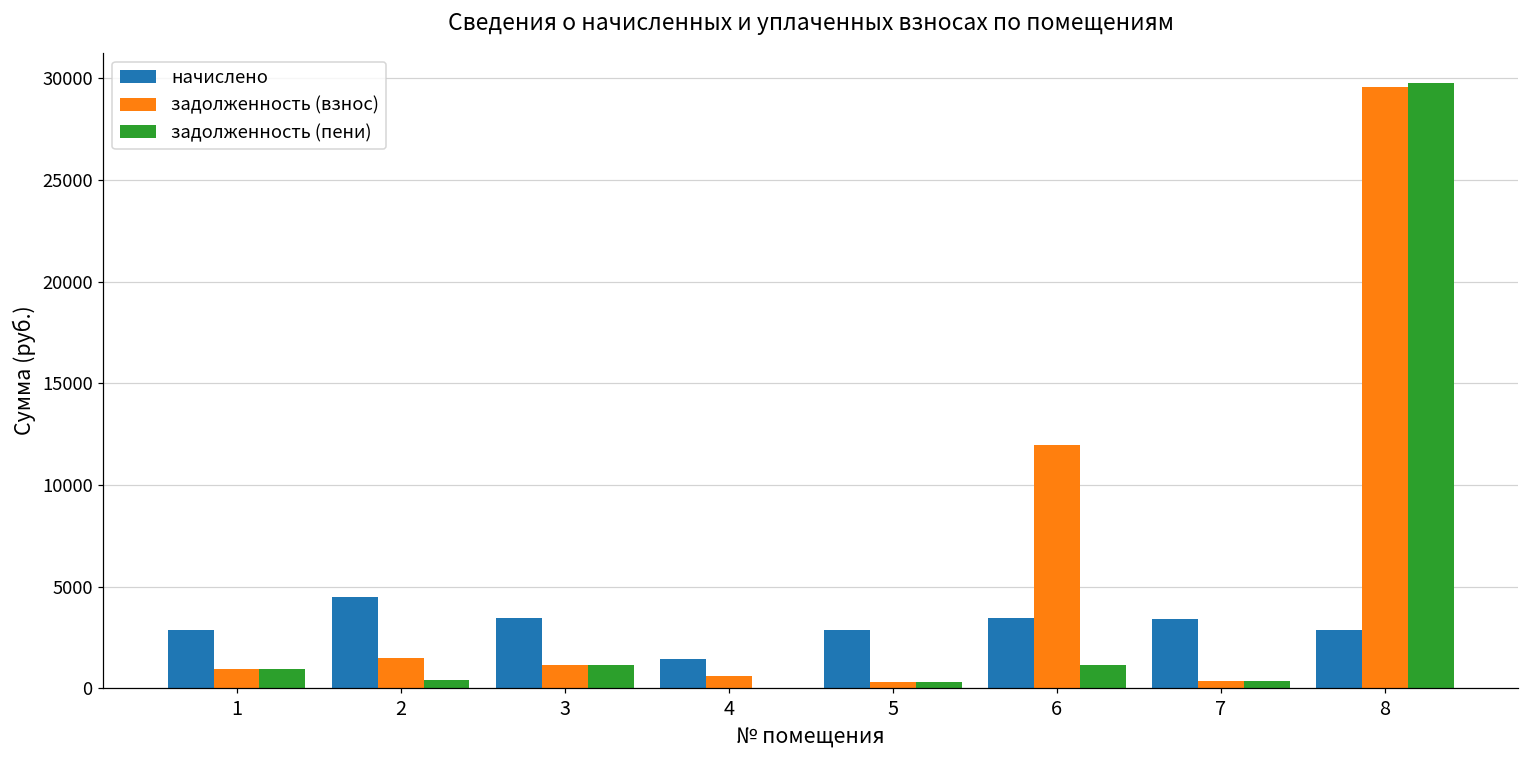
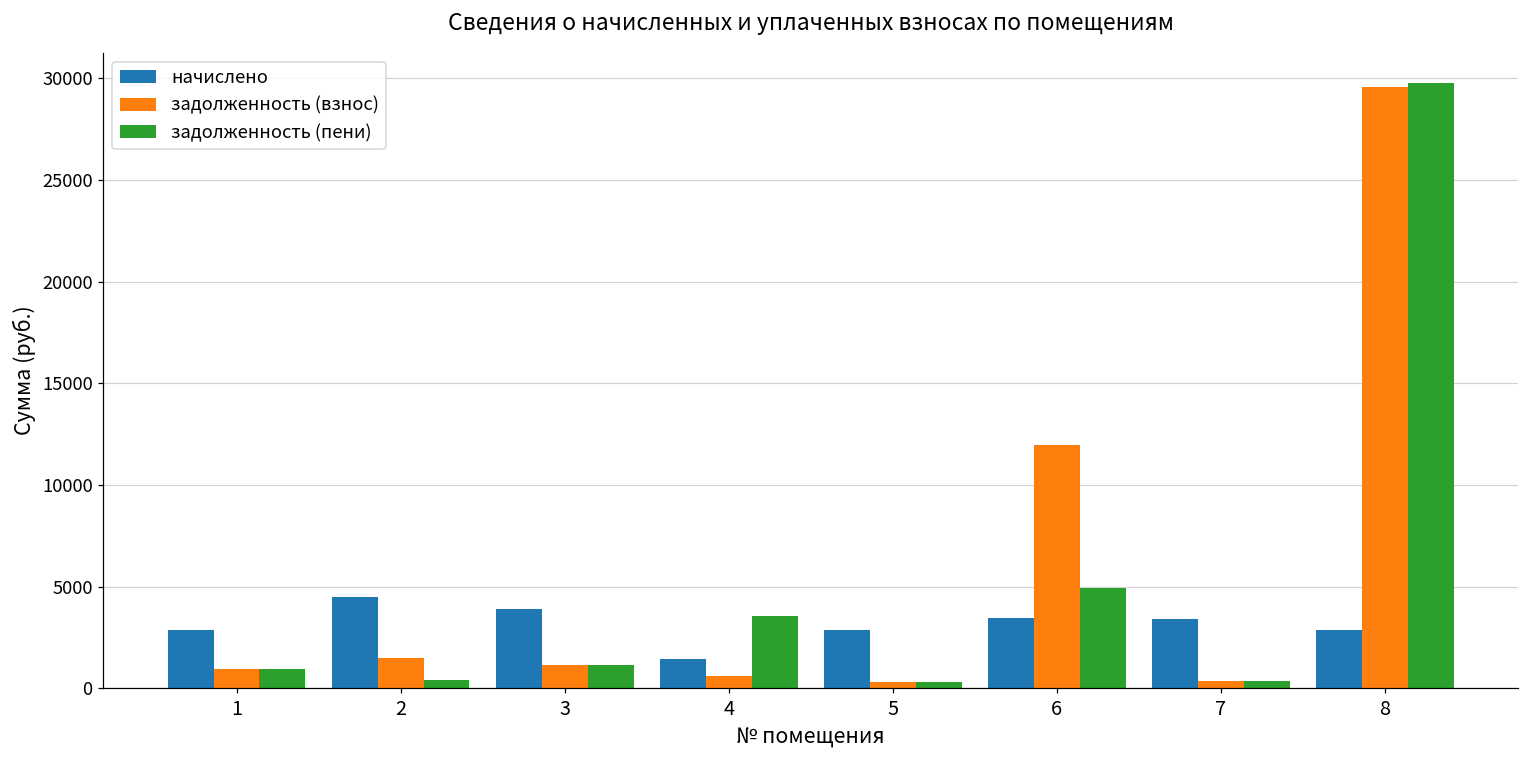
  {
    "начислено": {
      "1": 2900,
      "2": 4500,
-     "3": 3400,
+     "3": 3900,
      "4": 1400,
      "5": 2900,
      "6": 3400,
      "7": 3400,
      "8": 2900
    },
    "задолженность (взнос)": {
      "1": 1000,
      "2": 1500,
      "3": 1200,
      "4": 600,
      "5": 300,
      "6": 12000,
      "7": 400,
      "8": 29600
    },
    "задолженность (пени)": {
      "1": 1000,
      "2": 400,
      "3": 1200,
-     "4": 0,
+     "4": 3600,
      "5": 300,
-     "6": 1200,
+     "6": 4900,
      "7": 400,
      "8": 29800
    }
  }
